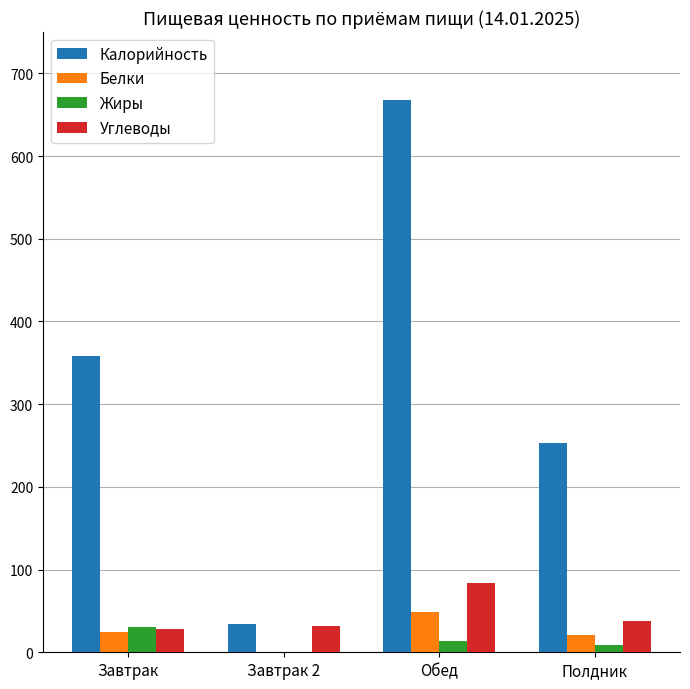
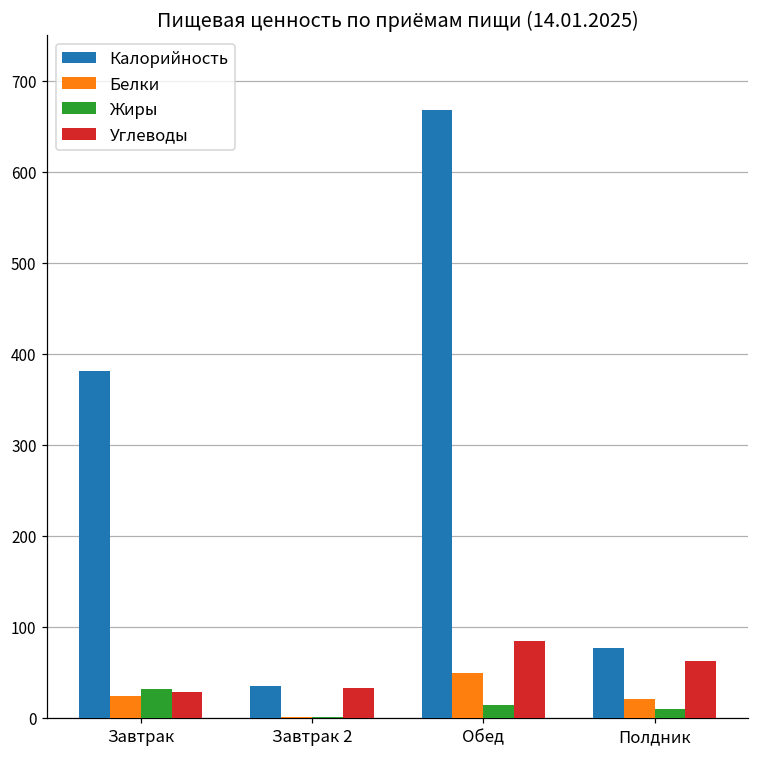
  {
    "Калорийность": {
-     "Завтрак": 360,
+     "Завтрак": 380,
      "Завтрак 2": 30,
      "Обед": 670,
-     "Полдник": 250
+     "Полдник": 80
    },
    "Белки": {
      "Завтрак": 20,
      "Обед": 50,
      "Полдник": 20
    },
    "Жиры": {
      "Завтрак": 30,
      "Обед": 10,
      "Полдник": 10
    },
    "Углеводы": {
      "Завтрак": 30,
      "Завтрак 2": 30,
      "Обед": 80,
-     "Полдник": 40
+     "Полдник": 60
    }
  }
